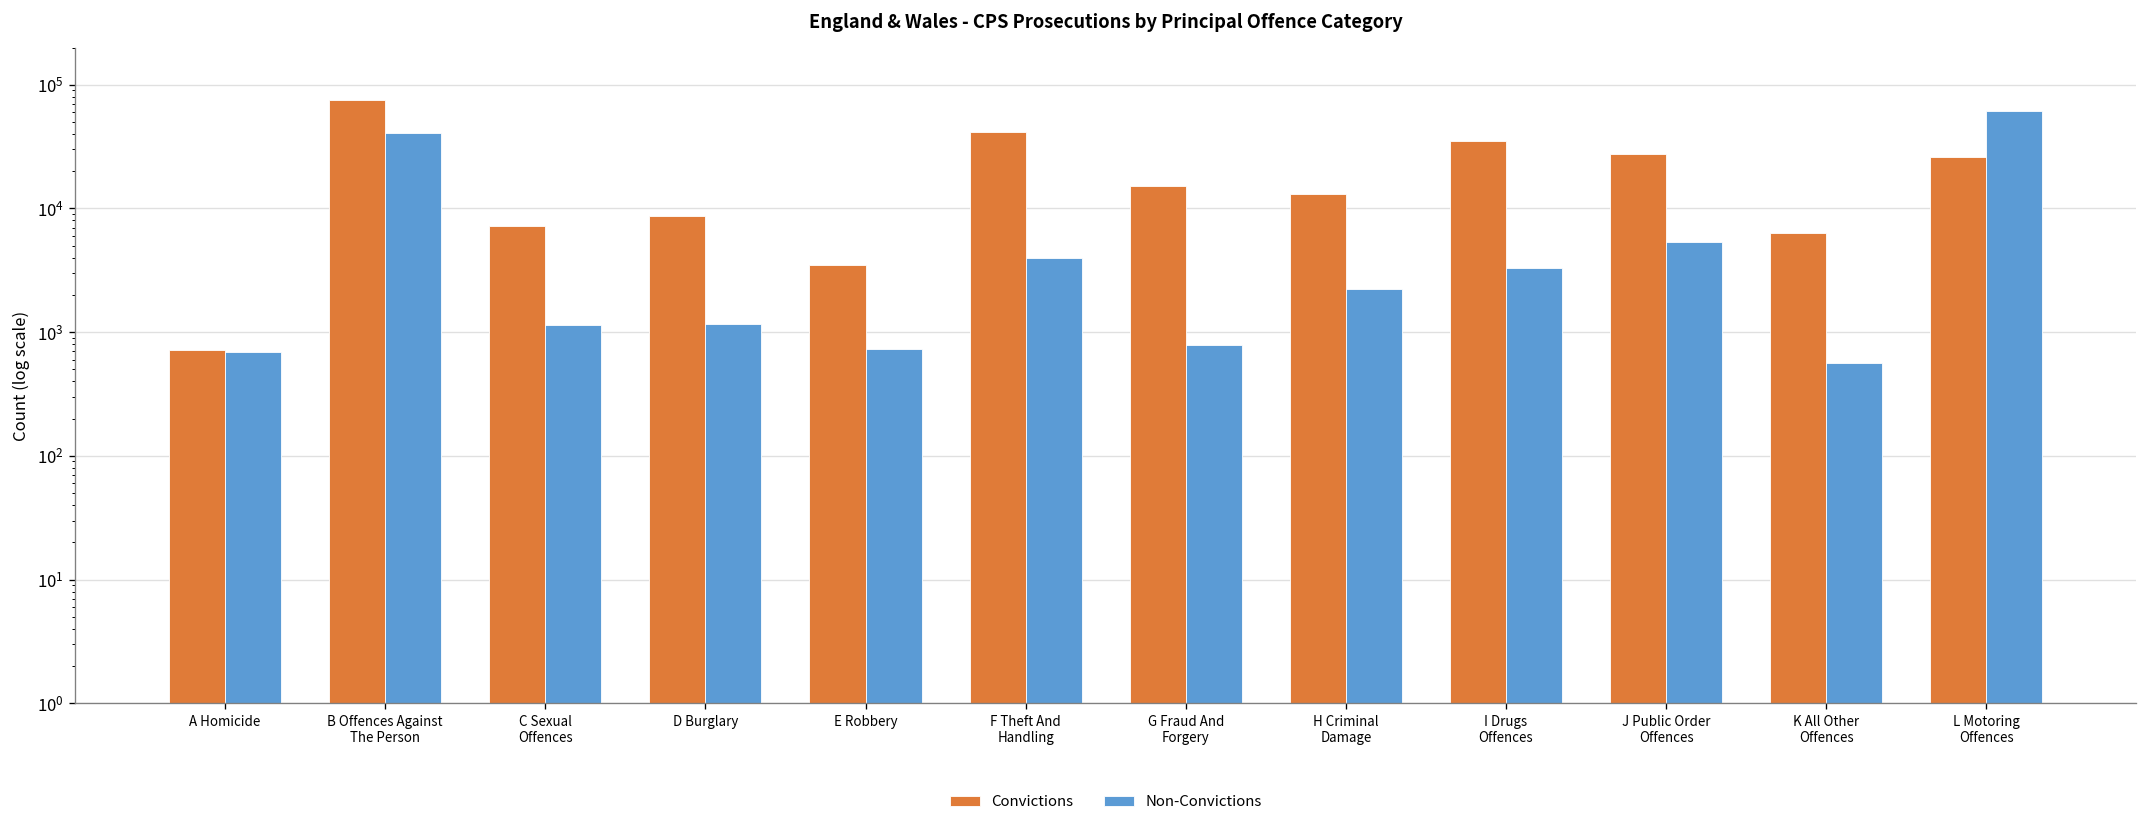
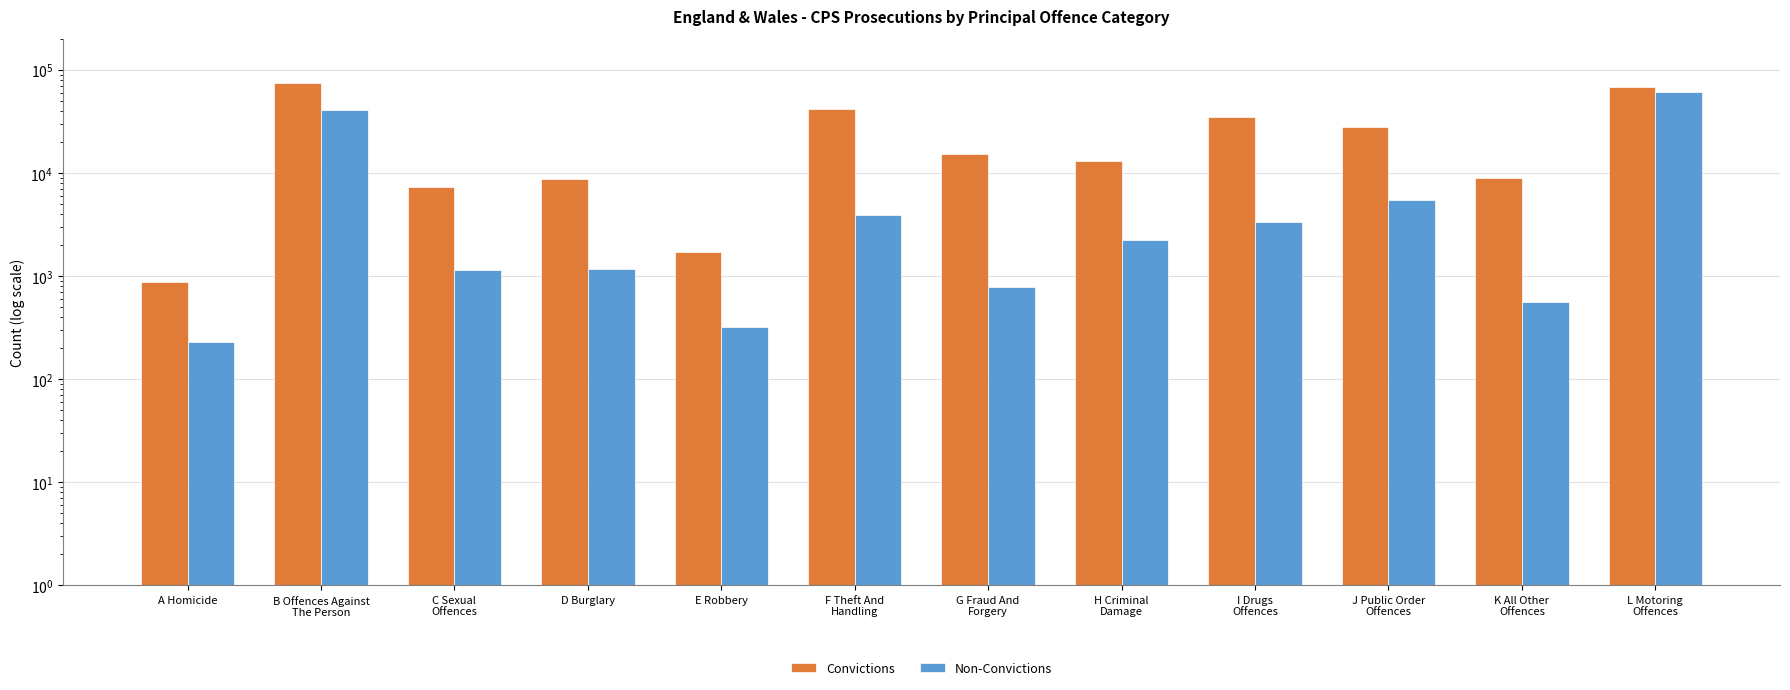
  {
    "Convictions": {
-     "A Homicide": 700,
+     "A Homicide": 900,
      "B Offences Against The Person": 80000,
      "C Sexual Offences": 7000,
      "D Burglary": 9000,
-     "E Robbery": 3500,
+     "E Robbery": 1700,
      "F Theft And Handling": 42000,
      "G Fraud And Forgery": 15000,
      "H Criminal Damage": 13000,
      "I Drugs Offences": 35000,
      "J Public Order Offences": 28000,
-     "K All Other Offences": 6000,
-     "L Motoring Offences": 26000
+     "K All Other Offences": 9000,
+     "L Motoring Offences": 70000
    },
    "Non-Convictions": {
-     "A Homicide": 700,
+     "A Homicide": 230,
      "B Offences Against The Person": 41000,
      "C Sexual Offences": 1200,
      "D Burglary": 1200,
-     "E Robbery": 700,
+     "E Robbery": 320,
      "F Theft And Handling": 3900,
      "G Fraud And Forgery": 800,
      "H Criminal Damage": 2200,
      "I Drugs Offences": 3300,
      "J Public Order Offences": 5000,
      "K All Other Offences": 600,
      "L Motoring Offences": 60000
    }
  }
